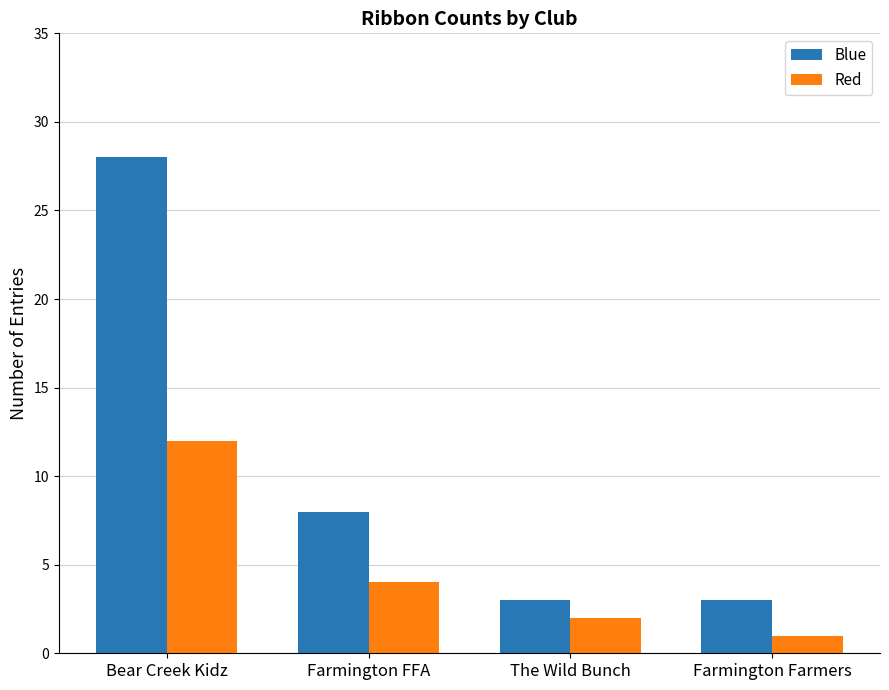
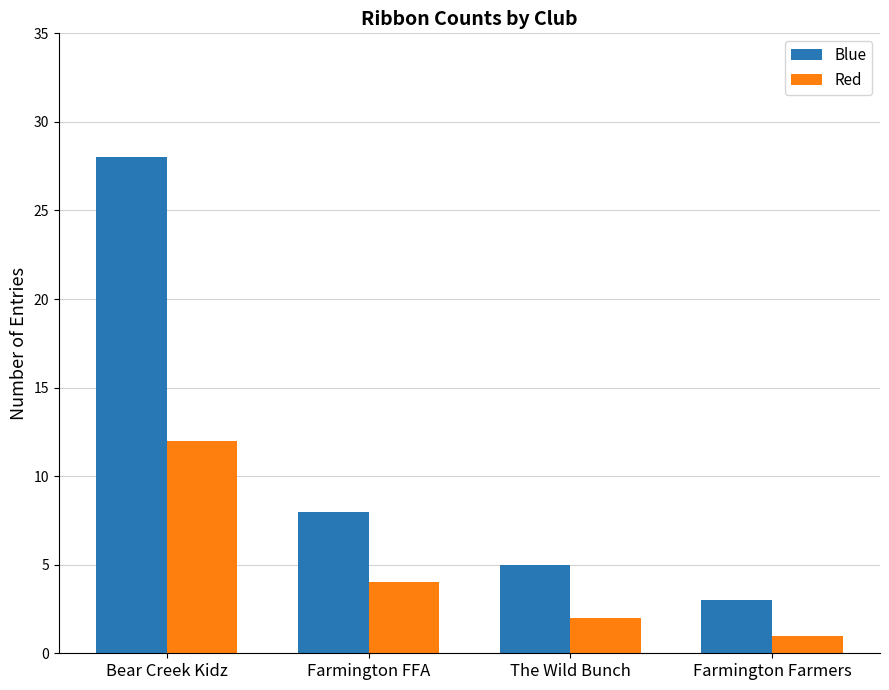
  {
    "Blue": {
      "Bear Creek Kidz": 28,
      "Farmington FFA": 8,
-     "The Wild Bunch": 3,
+     "The Wild Bunch": 5,
      "Farmington Farmers": 3
    },
    "Red": {
      "Bear Creek Kidz": 12,
      "Farmington FFA": 4,
      "The Wild Bunch": 2,
      "Farmington Farmers": 1
    }
  }
